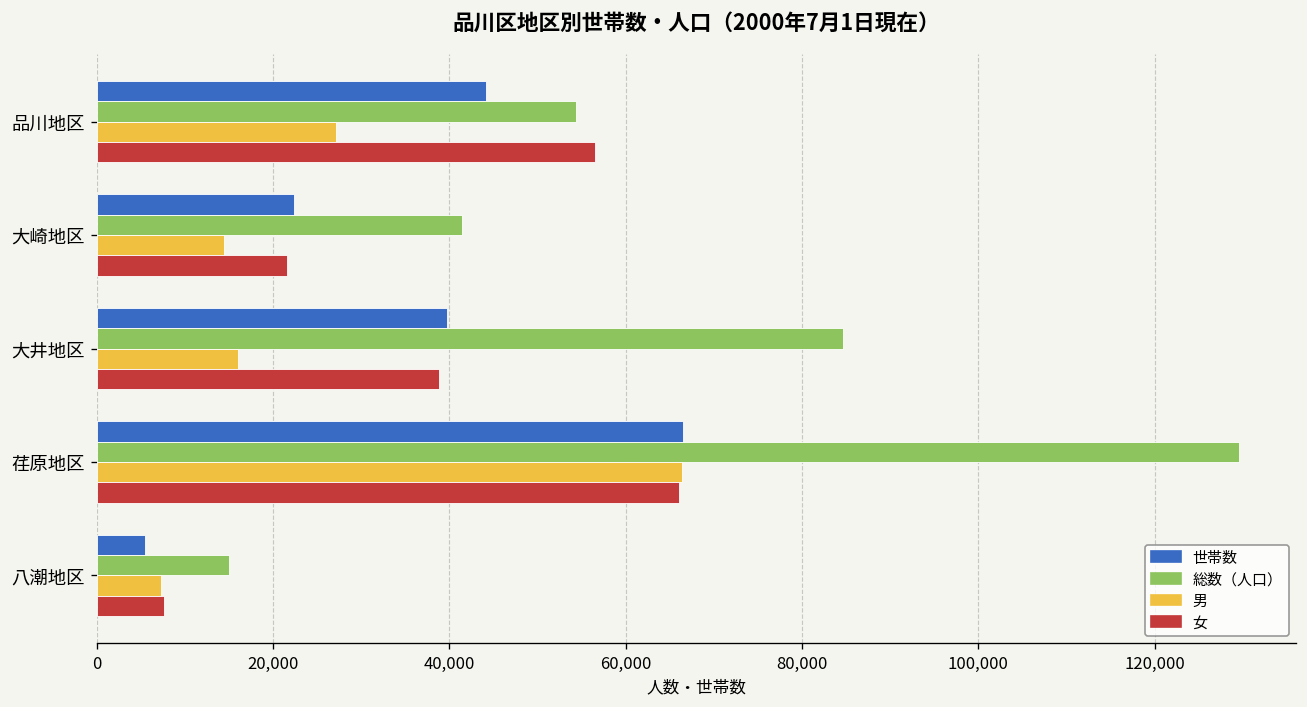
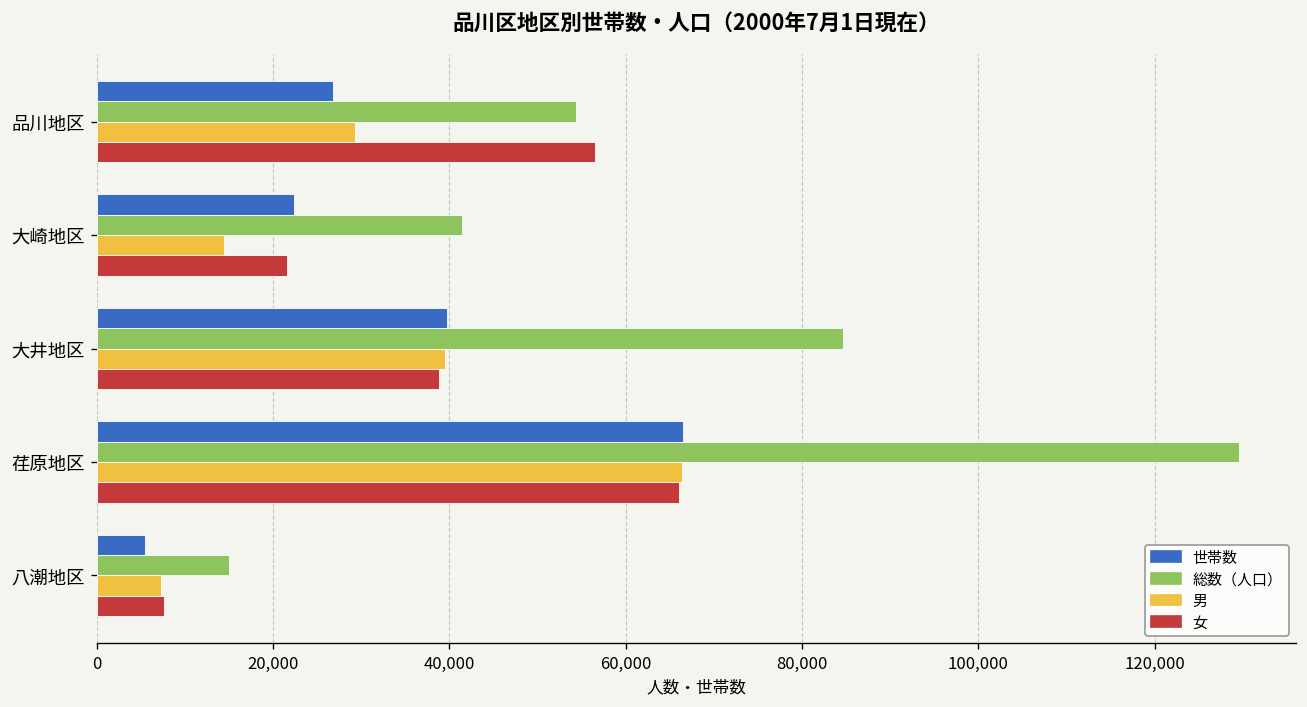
  {
    "世帯数": {
-     "品川地区": "44,000",
+     "品川地区": "27,000",
      "大崎地区": "22,000",
      "大井地区": "40,000",
      "荏原地区": "66,000",
      "八潮地区": "5,000"
    },
    "総数（人口）": {
      "品川地区": "54,000",
      "大崎地区": "41,000",
      "大井地区": "85,000",
      "荏原地区": "130,000",
      "八潮地区": "15,000"
    },
    "男": {
-     "品川地区": "27,000",
+     "品川地区": "29,000",
      "大崎地区": "14,000",
-     "大井地区": "16,000",
+     "大井地区": "40,000",
      "荏原地区": "66,000",
      "八潮地区": "7,000"
    },
    "女": {
      "品川地区": "57,000",
      "大崎地区": "22,000",
      "大井地区": "39,000",
      "荏原地区": "66,000",
      "八潮地区": "8,000"
    }
  }
